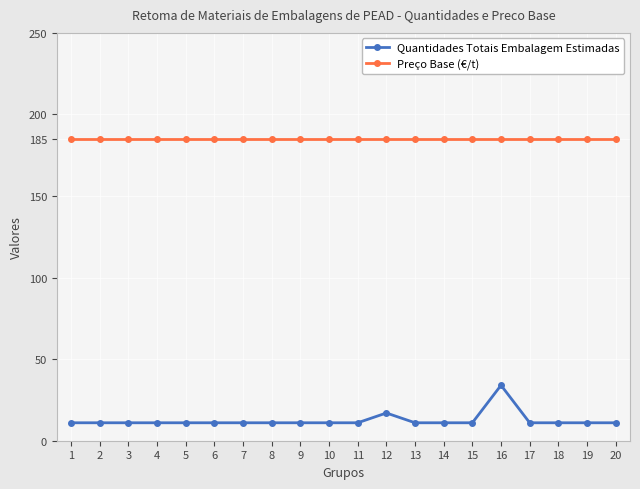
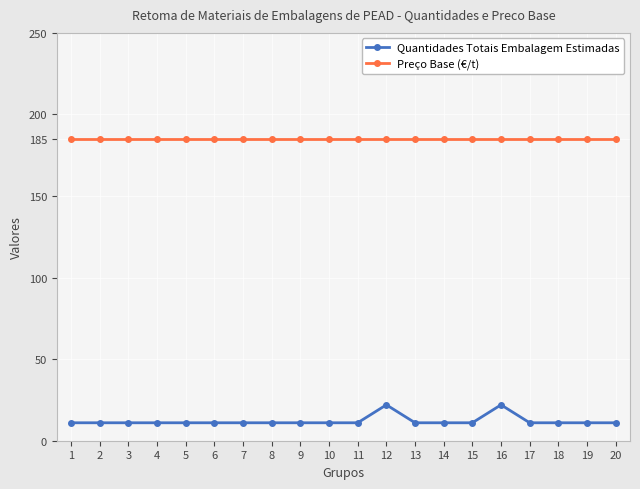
  {
    "Quantidades Totais Embalagem Estimadas": {
      "1": 11,
      "2": 11,
      "3": 11,
      "4": 11,
      "5": 11,
      "6": 11,
      "7": 11,
      "8": 11,
      "9": 11,
      "10": 11,
      "11": 11,
-     "12": 17,
+     "12": 22,
      "13": 11,
      "14": 11,
      "15": 11,
-     "16": 34,
+     "16": 22,
      "17": 11,
      "18": 11,
      "19": 11,
      "20": 11
    },
    "Preço Base (€/t)": {
      "1": 185,
      "2": 185,
      "3": 185,
      "4": 185,
      "5": 185,
      "6": 185,
      "7": 185,
      "8": 185,
      "9": 185,
      "10": 185,
      "11": 185,
      "12": 185,
      "13": 185,
      "14": 185,
      "15": 185,
      "16": 185,
      "17": 185,
      "18": 185,
      "19": 185,
      "20": 185
    }
  }
